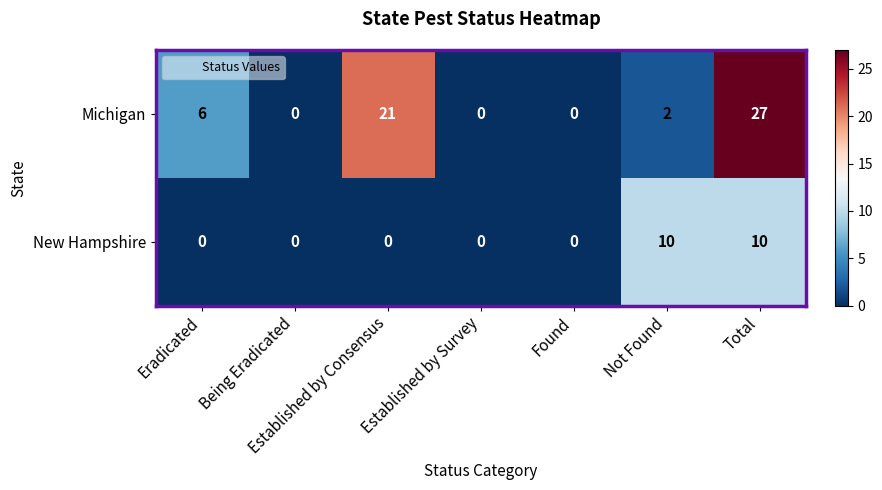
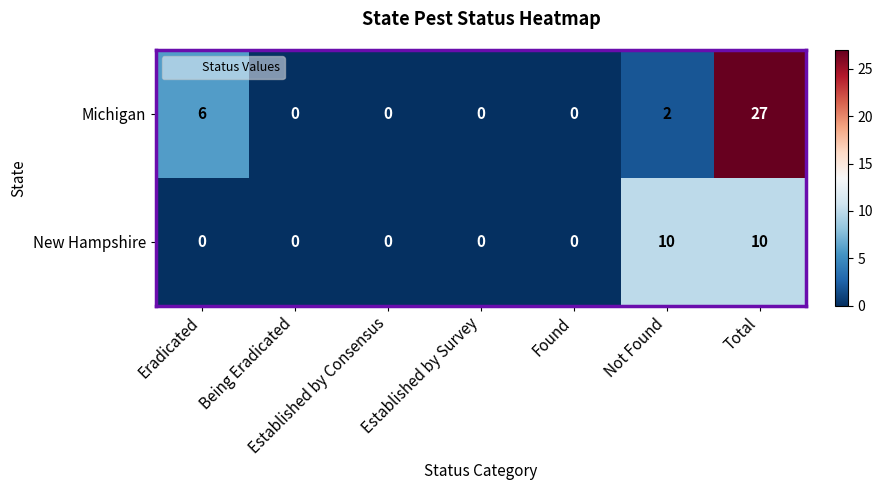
  {
    "Michigan": {
      "Eradicated": 6,
      "Being Eradicated": 0,
-     "Established by Consensus": 21,
+     "Established by Consensus": 0,
      "Established by Survey": 0,
      "Found": 0,
      "Not Found": 2,
      "Total": 27
    },
    "New Hampshire": {
      "Eradicated": 0,
      "Being Eradicated": 0,
      "Established by Consensus": 0,
      "Established by Survey": 0,
      "Found": 0,
      "Not Found": 10,
      "Total": 10
    }
  }
